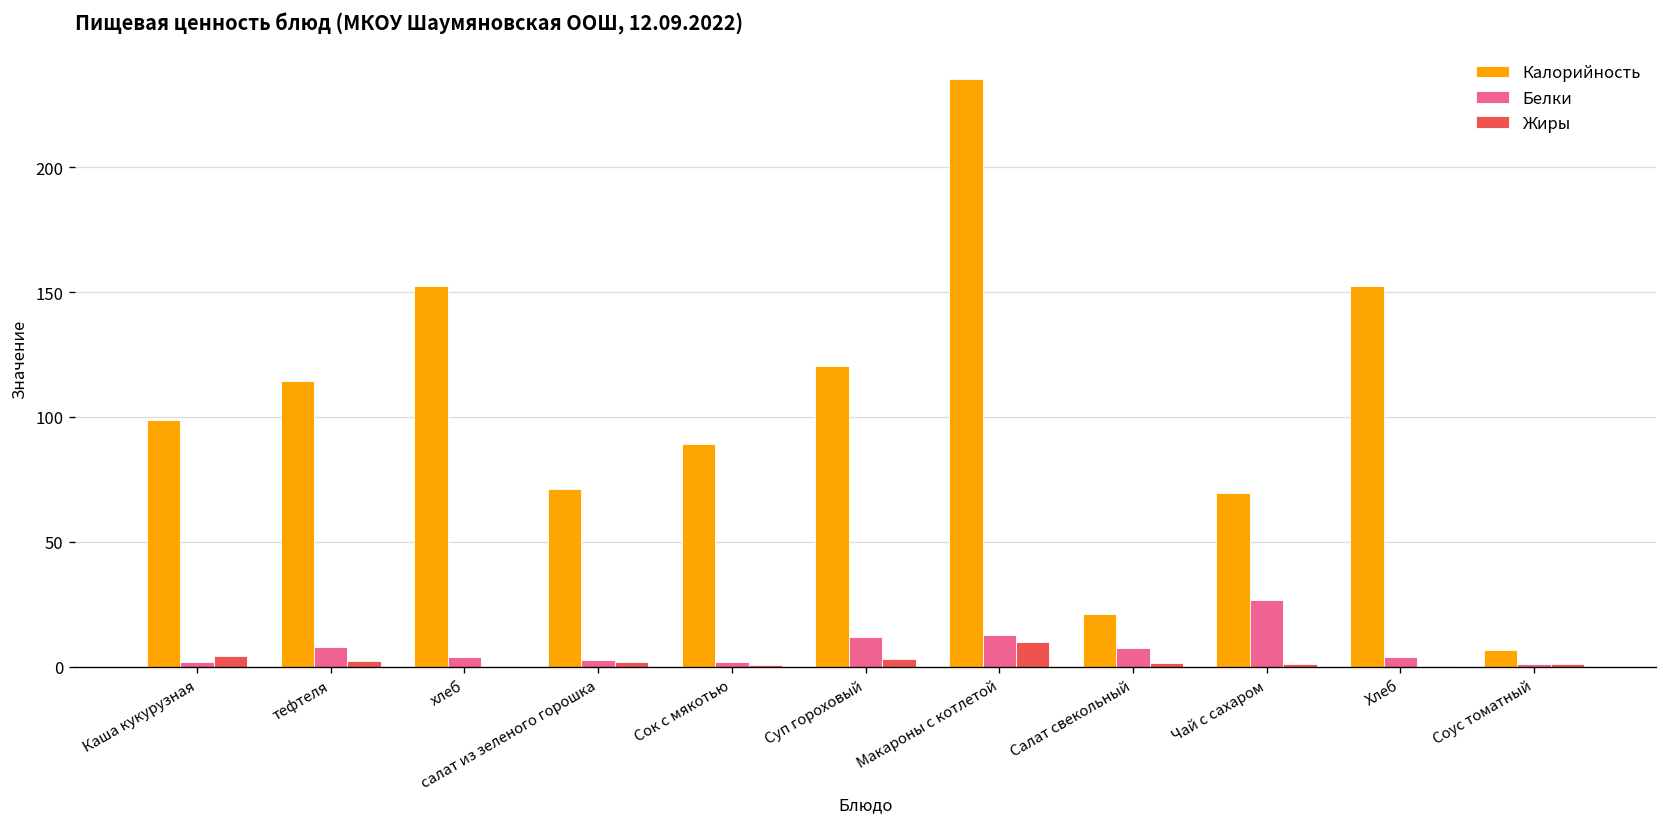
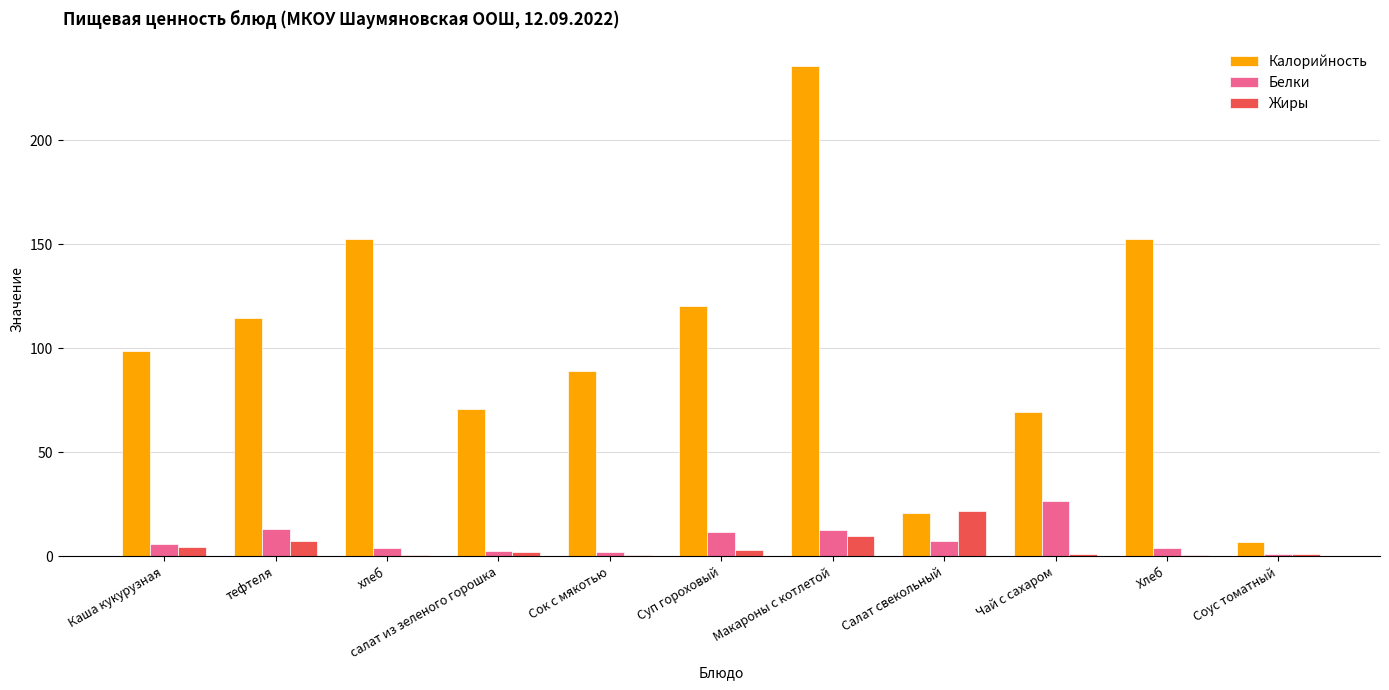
  {
    "Калорийность": {
      "Каша кукурузная": 99,
      "тефтеля": 114,
      "хлеб": 152,
      "салат из зеленого горошка": 71,
      "Сок с мякотью": 89,
      "Суп гороховый": 121,
      "Макароны с котлетой": 235,
      "Салат свекольный": 21,
      "Чай с сахаром": 69,
      "Хлеб": 152,
      "Соус томатный": 7
    },
    "Белки": {
-     "Каша кукурузная": 2,
-     "тефтеля": 8,
+     "Каша кукурузная": 6,
+     "тефтеля": 13,
      "хлеб": 4,
      "салат из зеленого горошка": 3,
      "Сок с мякотью": 2,
      "Суп гороховый": 12,
      "Макароны с котлетой": 13,
      "Салат свекольный": 8,
      "Чай с сахаром": 27,
      "Хлеб": 4
    },
    "Жиры": {
      "Каша кукурузная": 4,
-     "тефтеля": 2,
+     "тефтеля": 7,
      "салат из зеленого горошка": 2,
      "Суп гороховый": 3,
      "Макароны с котлетой": 10,
-     "Салат свекольный": 1
+     "Салат свекольный": 22
    }
  }
